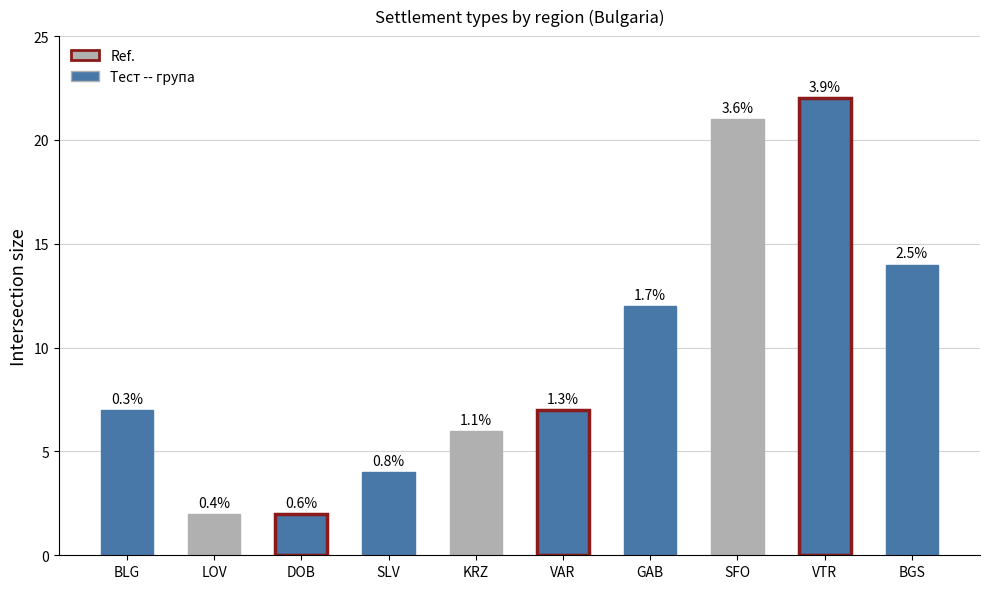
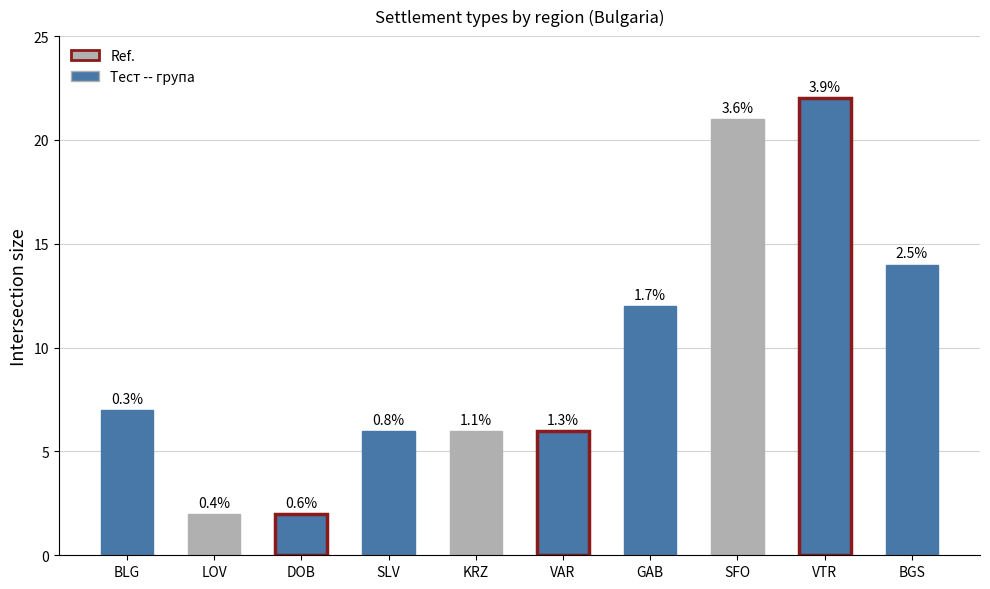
  {
-   "SLV": 4,
-   "VAR": 7
+   "SLV": 6,
+   "VAR": 6
  }
